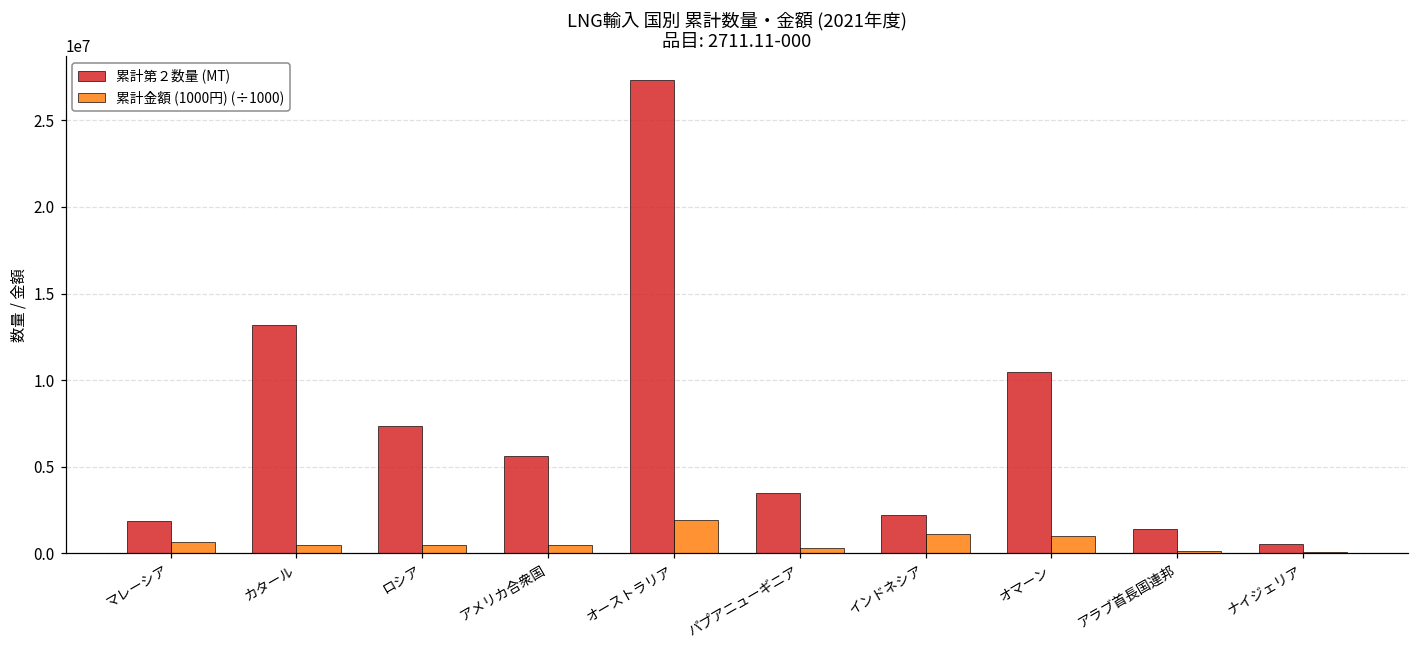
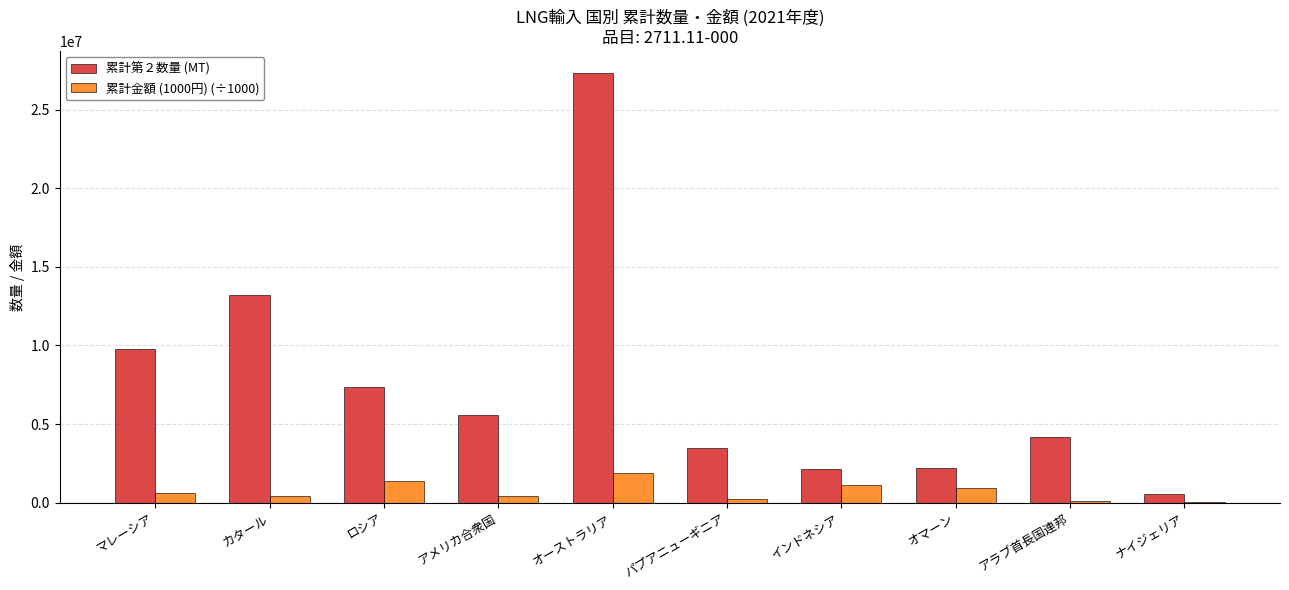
  {
    "累計第２数量 (MT)": {
-     "マレーシア": 1800000,
+     "マレーシア": 9800000,
      "カタール": 13200000,
      "ロシア": 7300000,
      "アメリカ合衆国": 5600000,
      "オーストラリア": 27300000,
      "パプアニューギニア": 3500000,
      "インドネシア": 2200000,
-     "オマーン": 10400000,
-     "アラブ首長国連邦": 1400000,
+     "オマーン": 2200000,
+     "アラブ首長国連邦": 4200000,
      "ナイジェリア": 500000
    },
    "累計金額 (1000円) (÷1000)": {
      "マレーシア": 600000,
      "カタール": 400000,
-     "ロシア": 500000,
+     "ロシア": 1400000,
      "アメリカ合衆国": 400000,
      "オーストラリア": 1900000,
      "パプアニューギニア": 300000,
      "インドネシア": 1100000,
      "オマーン": 1000000
    }
  }
